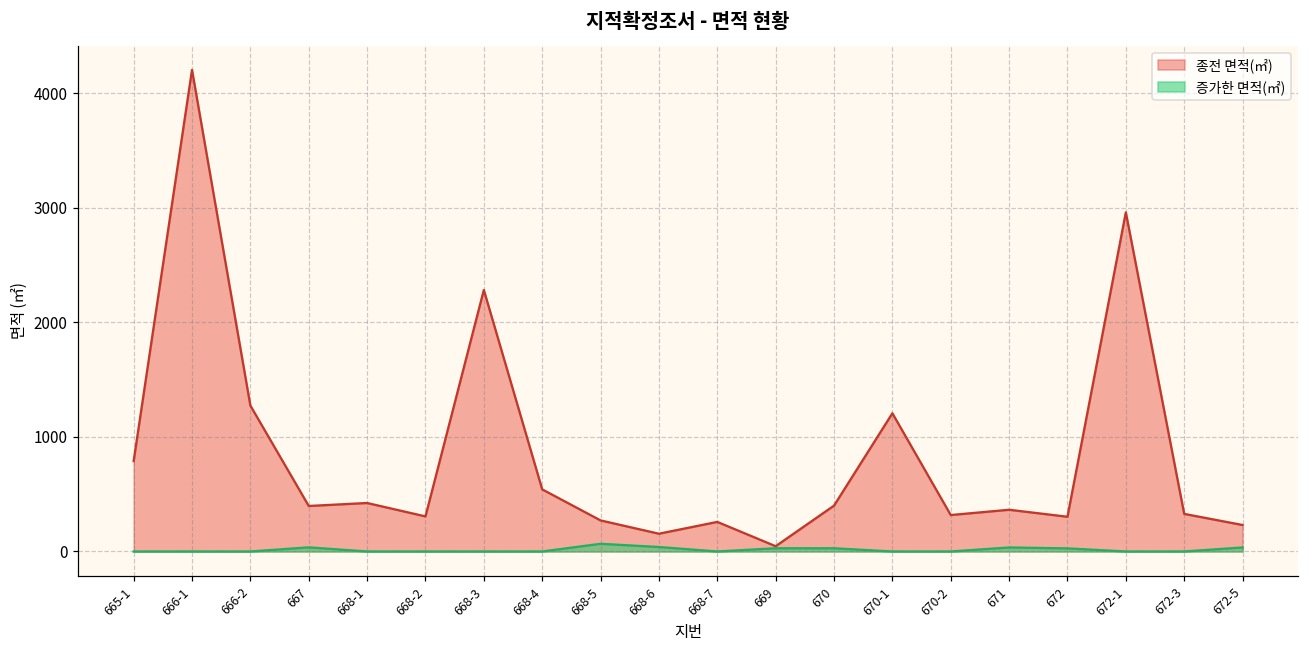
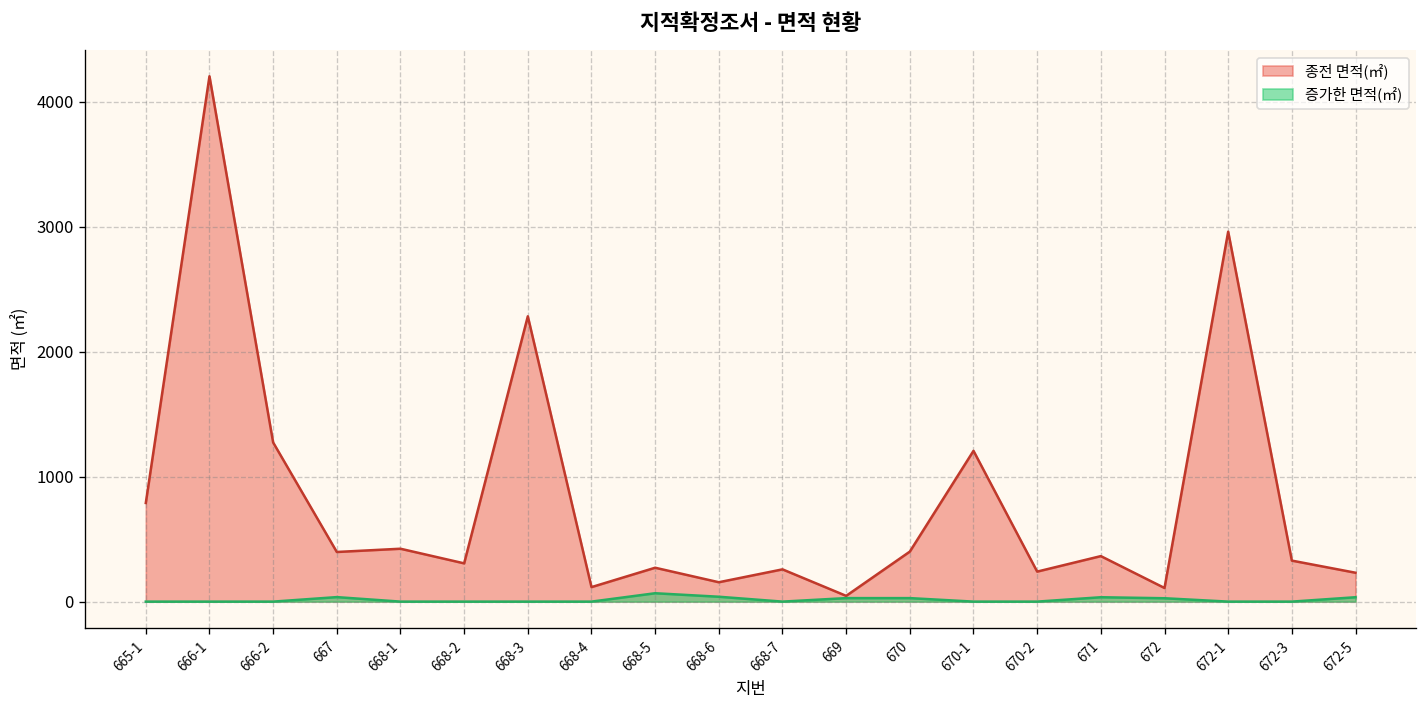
  {
    "종전 면적(㎡)": {
      "665-1": 790,
      "666-1": 4200,
      "666-2": 1270,
      "667": 400,
      "668-1": 420,
      "668-2": 310,
      "668-3": 2280,
-     "668-4": 540,
+     "668-4": 120,
      "668-5": 270,
      "668-6": 160,
      "668-7": 260,
      "670": 400,
      "670-1": 1210,
-     "670-2": 320,
+     "670-2": 240,
      "671": 360,
-     "672": 300,
+     "672": 110,
      "672-1": 2960,
      "672-3": 330,
      "672-5": 230
    },
    "증가한 면적(㎡)": {
      "665-1": 0,
      "666-1": 0,
      "666-2": 0,
      "667": 40,
      "668-1": 0,
      "668-2": 0,
      "668-3": 0,
      "668-4": 0,
      "668-5": 70,
      "668-6": 40,
      "668-7": 0,
      "670": 30,
      "670-1": 0,
      "670-2": 0,
      "671": 40,
      "672": 30,
      "672-1": 0,
      "672-3": 0,
      "672-5": 40
    }
  }
